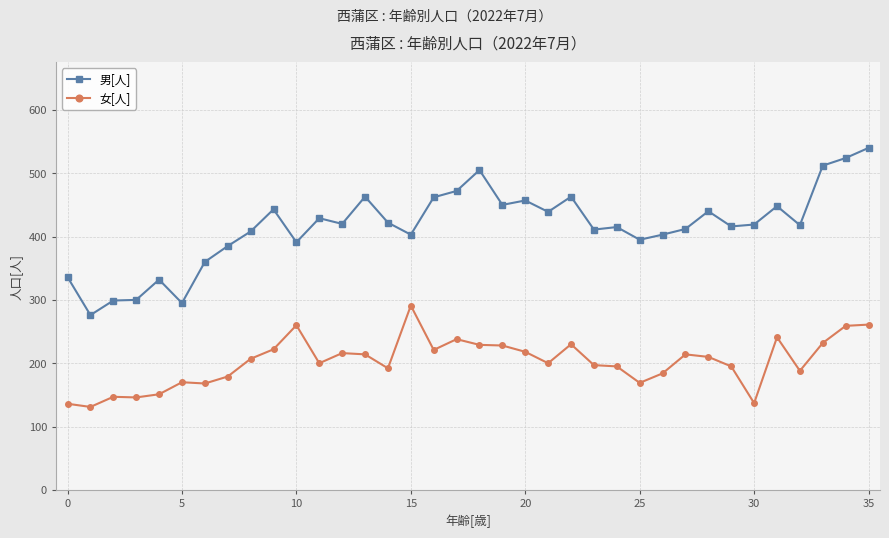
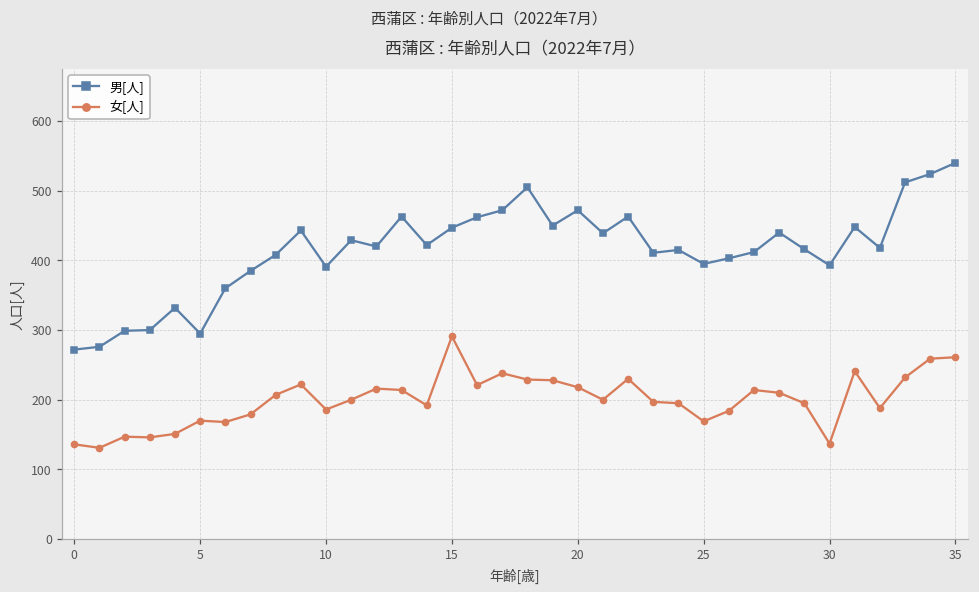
  {
    "男[人]": {
-     "0": 340,
+     "0": 270,
      "5": 300,
      "10": 390,
-     "15": 400,
-     "20": 460,
+     "15": 450,
+     "20": 470,
      "25": 400,
-     "30": 420,
+     "30": 390,
      "35": 540
    },
    "女[人]": {
      "0": 140,
      "5": 170,
-     "10": 260,
+     "10": 190,
      "15": 290,
      "20": 220,
      "25": 170,
      "30": 140,
      "35": 260
    }
  }
